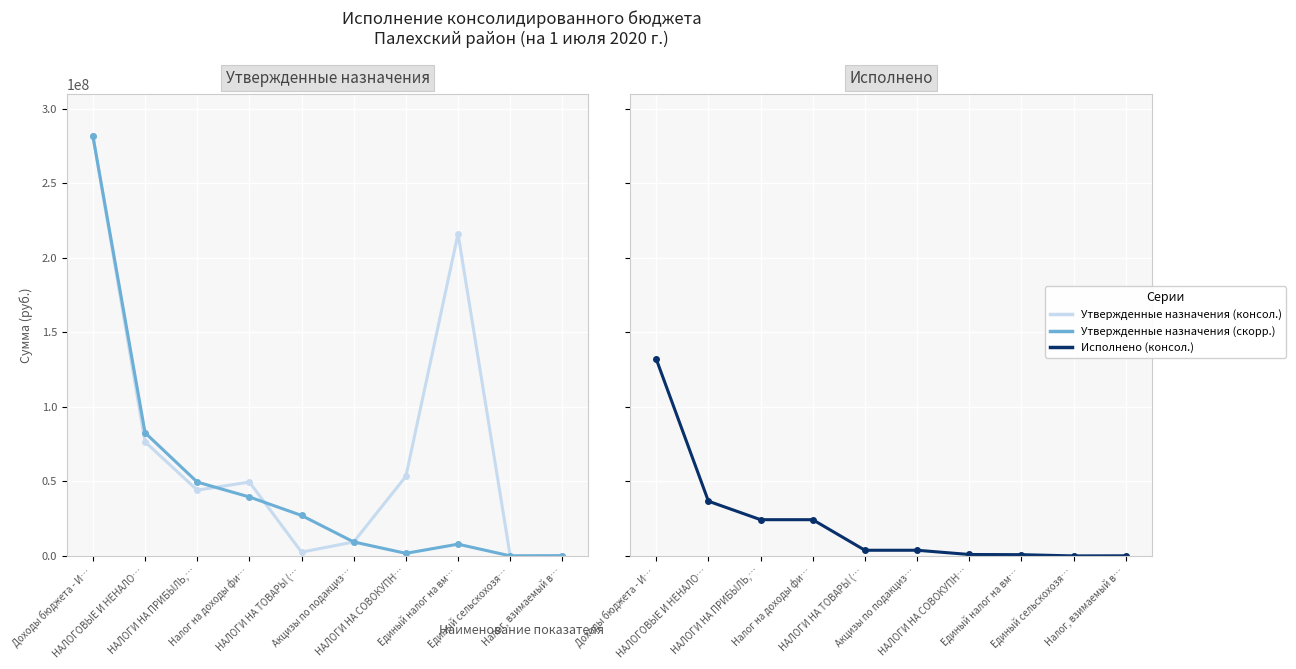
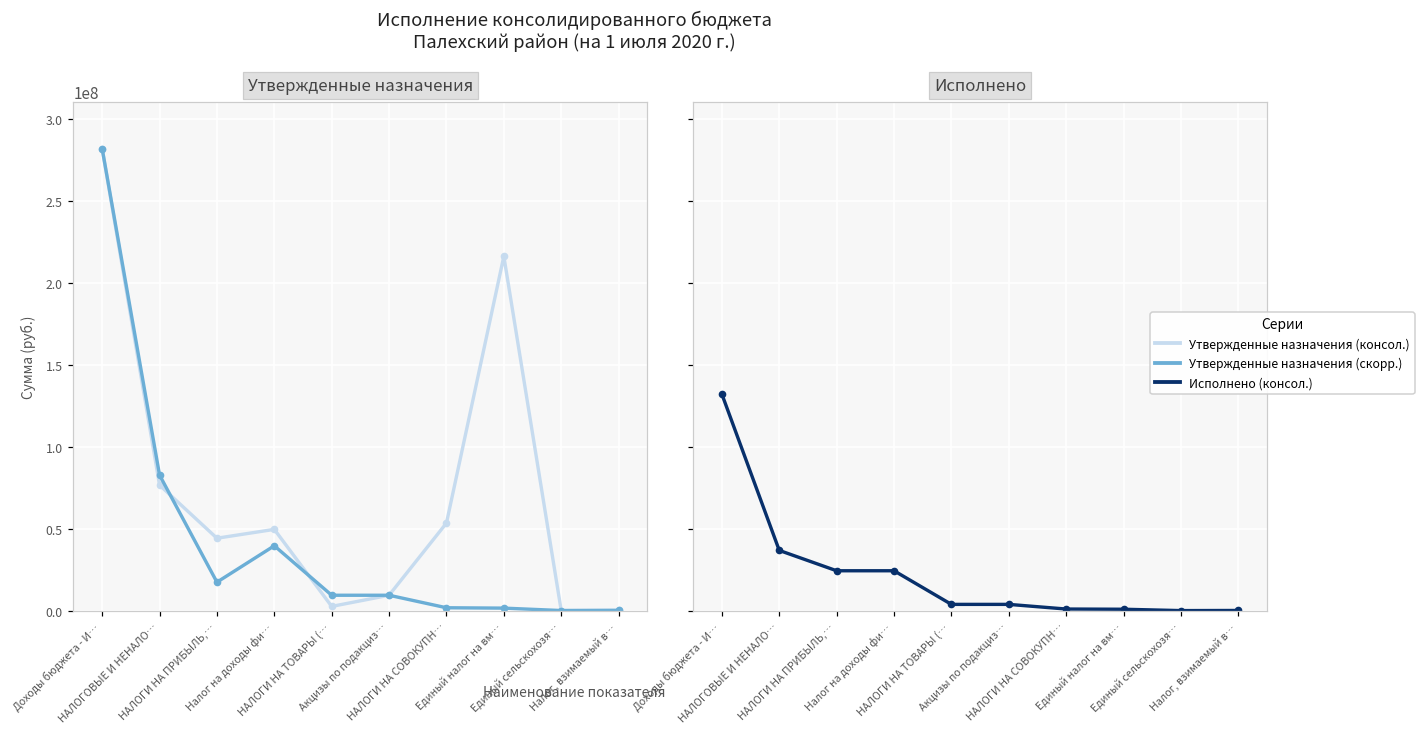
  {
    "Утвержденные назначения": {
      "Утвержденные назначения (консол.)": {
        "НАЛОГОВЫЕ И НЕНАЛО…": 77000000,
        "НАЛОГИ НА ПРИБЫЛЬ,…": 44000000,
        "Налог на доходы фи…": 50000000,
        "НАЛОГИ НА ТОВАРЫ (…": 3000000,
        "НАЛОГИ НА СОВОКУПН…": 53000000,
        "Единый налог на вм…": 216000000
      },
      "Утвержденные назначения (скорр.)": {
        "НАЛОГОВЫЕ И НЕНАЛО…": 83000000,
-       "НАЛОГИ НА ПРИБЫЛЬ,…": 50000000,
+       "НАЛОГИ НА ПРИБЫЛЬ,…": 17000000,
        "Налог на доходы фи…": 40000000,
-       "НАЛОГИ НА ТОВАРЫ (…": 27000000,
+       "НАЛОГИ НА ТОВАРЫ (…": 9000000,
        "НАЛОГИ НА СОВОКУПН…": 2000000,
-       "Единый налог на вм…": 8000000
+       "Единый налог на вм…": 2000000
      }
    }
  }
